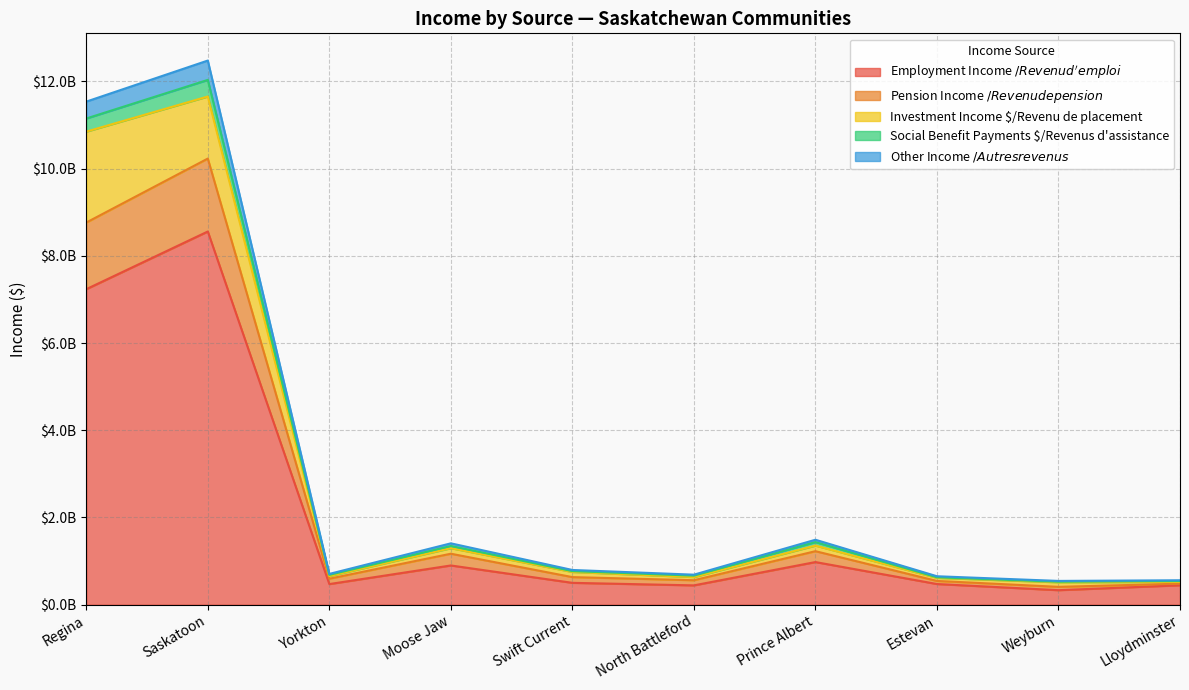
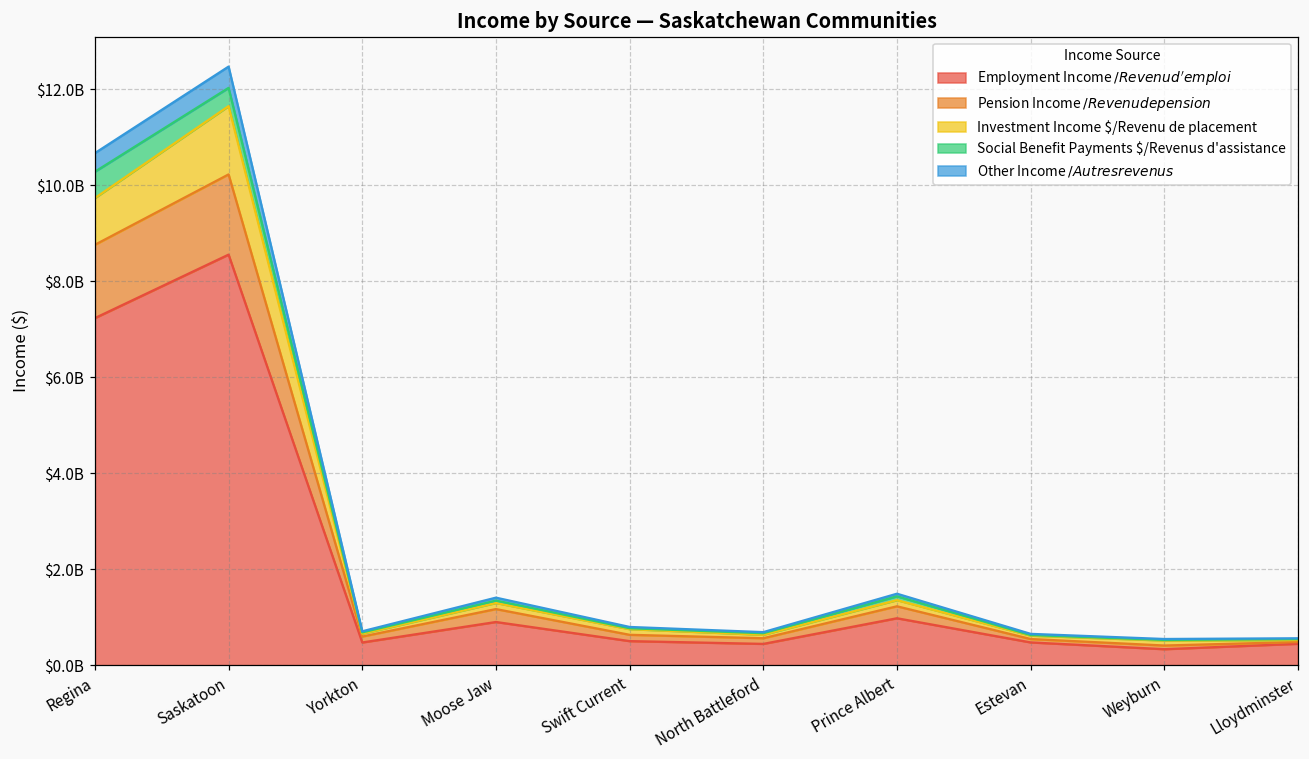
  {
    "Investment Income $/Revenu de placement": {
-     "Regina": "$2100000000",
+     "Regina": "$1000000000",
      "Saskatoon": "$1400000000",
      "Prince Albert": "$100000000"
    },
    "Social Benefit Payments $/Revenus d'assistance": {
-     "Regina": "$300000000",
+     "Regina": "$500000000",
      "Saskatoon": "$400000000"
    }
  }
